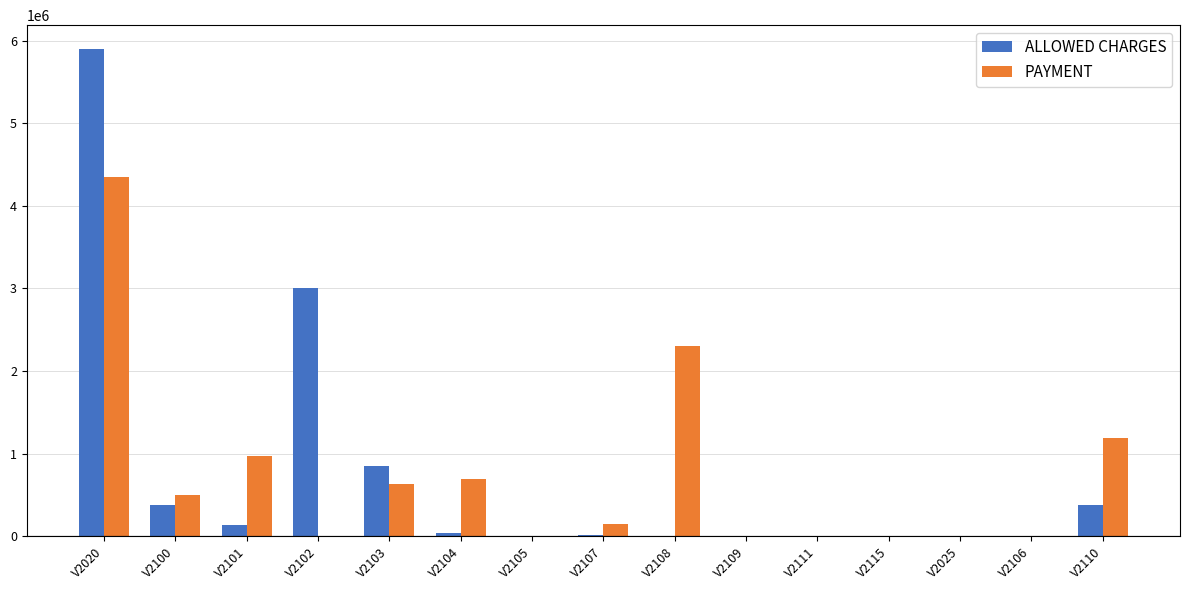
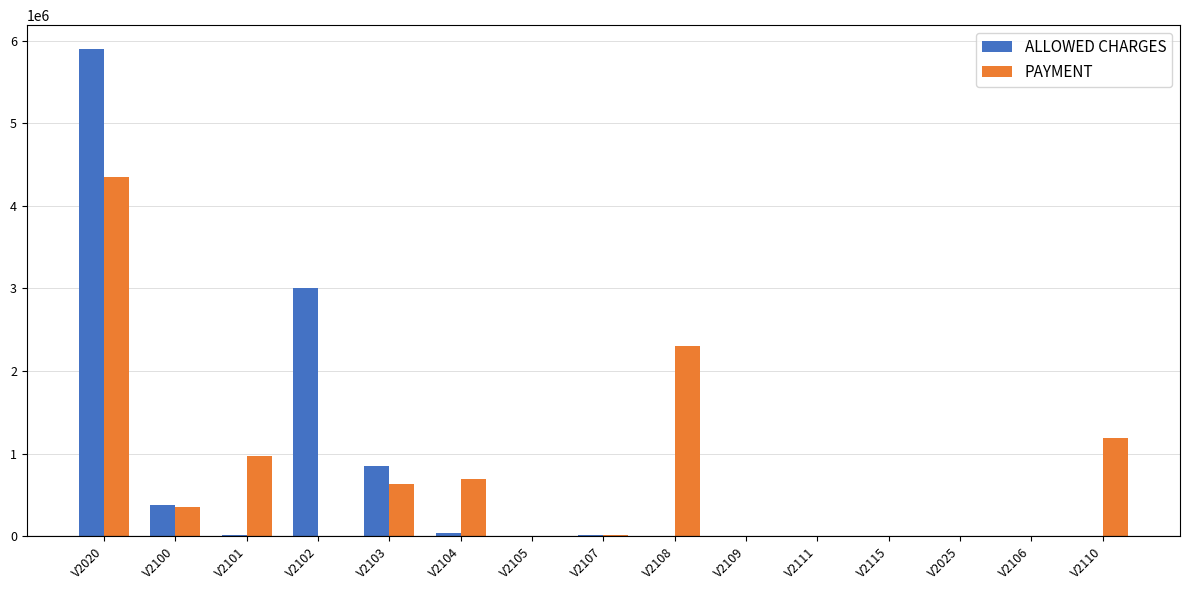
  {
    "ALLOWED CHARGES": {
      "V2020": 5900000,
      "V2100": 400000,
-     "V2101": 100000,
+     "V2101": 0,
      "V2102": 3000000,
      "V2103": 800000,
      "V2104": 0,
      "V2115": 0,
-     "V2110": 400000
+     "V2110": 0
    },
    "PAYMENT": {
      "V2020": 4300000,
-     "V2100": 500000,
+     "V2100": 400000,
      "V2101": 1000000,
      "V2103": 600000,
      "V2104": 700000,
-     "V2107": 200000,
+     "V2107": 0,
      "V2108": 2300000,
      "V2115": 0,
      "V2110": 1200000
    }
  }
